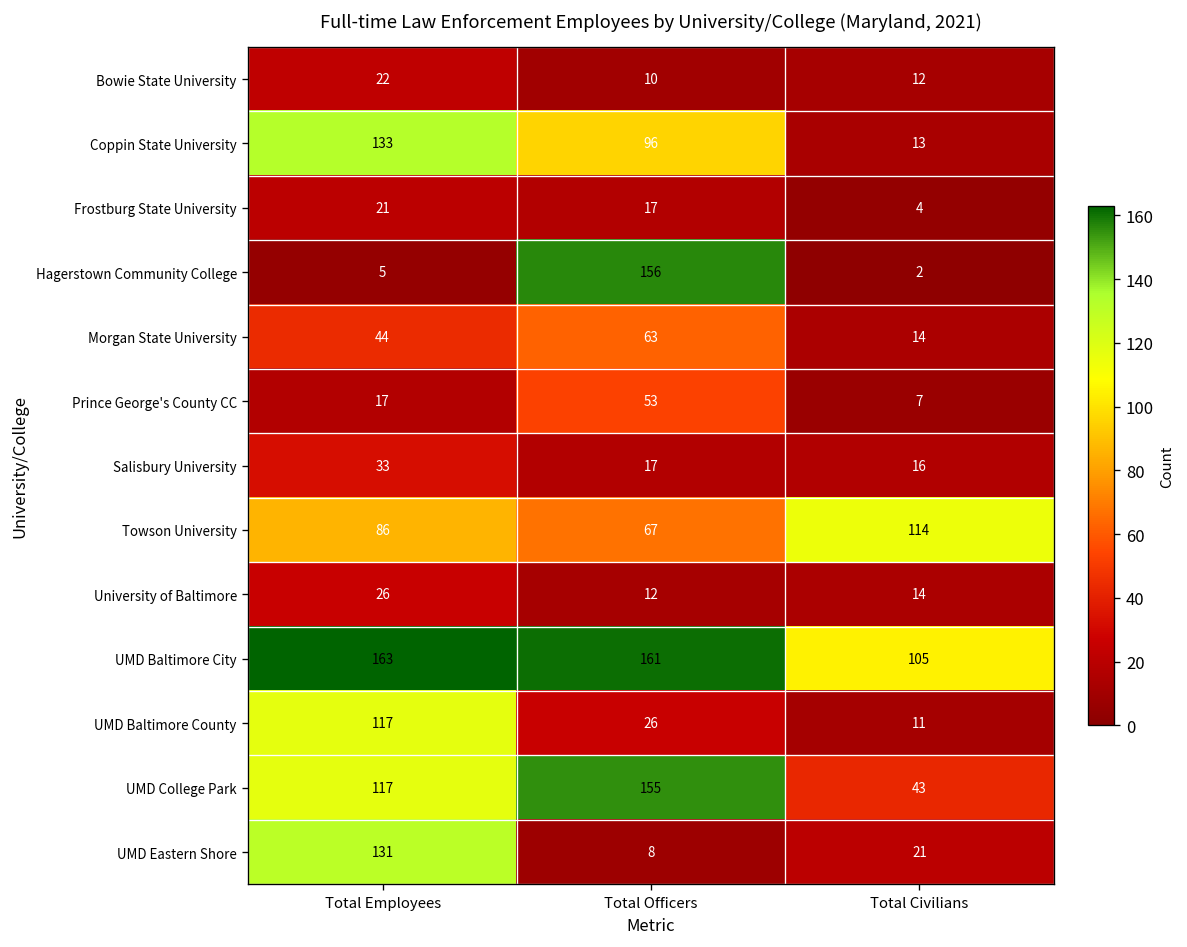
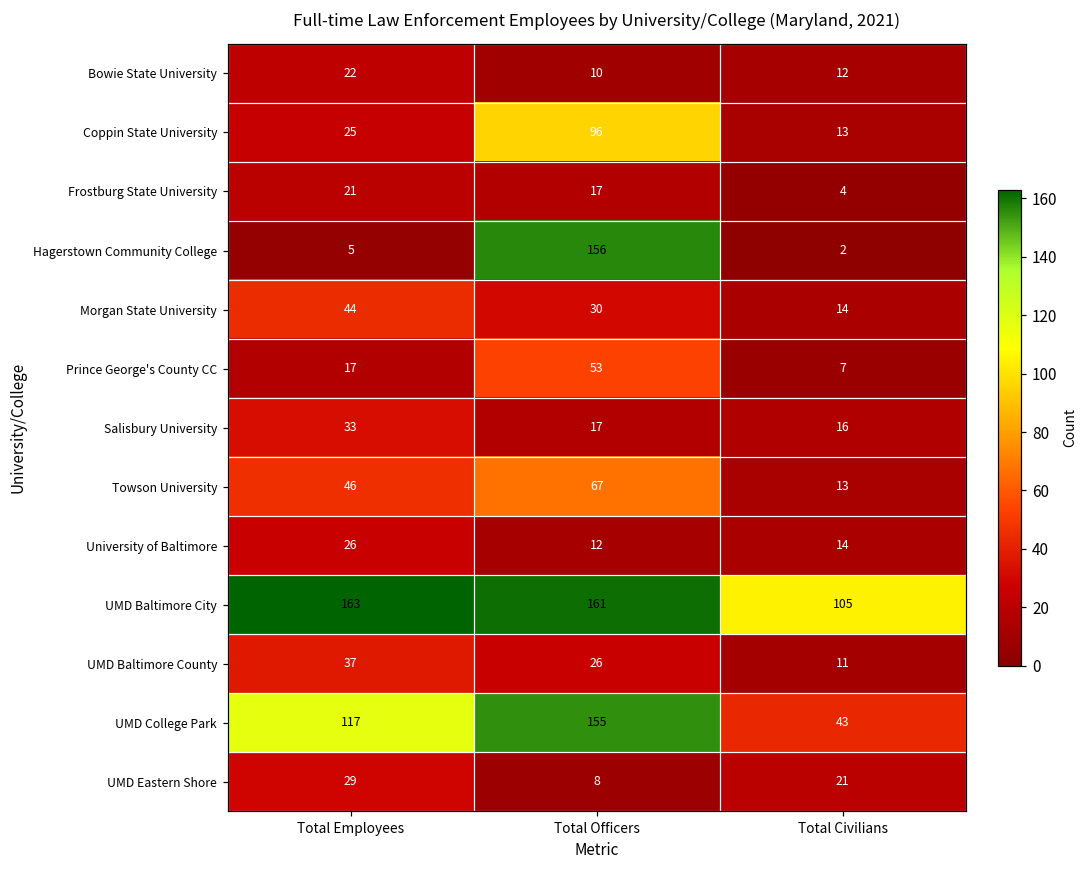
  {
    "Bowie State University": {
      "Total Employees": 22,
      "Total Officers": 10,
      "Total Civilians": 12
    },
    "Coppin State University": {
-     "Total Employees": 133,
+     "Total Employees": 25,
      "Total Officers": 96,
      "Total Civilians": 13
    },
    "Frostburg State University": {
      "Total Employees": 21,
      "Total Officers": 17,
      "Total Civilians": 4
    },
    "Hagerstown Community College": {
      "Total Employees": 5,
      "Total Officers": 156,
      "Total Civilians": 2
    },
    "Morgan State University": {
      "Total Employees": 44,
-     "Total Officers": 63,
+     "Total Officers": 30,
      "Total Civilians": 14
    },
    "Prince George's County CC": {
      "Total Employees": 17,
      "Total Officers": 53,
      "Total Civilians": 7
    },
    "Salisbury University": {
      "Total Employees": 33,
      "Total Officers": 17,
      "Total Civilians": 16
    },
    "Towson University": {
-     "Total Employees": 86,
+     "Total Employees": 46,
      "Total Officers": 67,
-     "Total Civilians": 114
+     "Total Civilians": 13
    },
    "University of Baltimore": {
      "Total Employees": 26,
      "Total Officers": 12,
      "Total Civilians": 14
    },
    "UMD Baltimore City": {
      "Total Employees": 163,
      "Total Officers": 161,
      "Total Civilians": 105
    },
    "UMD Baltimore County": {
-     "Total Employees": 117,
+     "Total Employees": 37,
      "Total Officers": 26,
      "Total Civilians": 11
    },
    "UMD College Park": {
      "Total Employees": 117,
      "Total Officers": 155,
      "Total Civilians": 43
    },
    "UMD Eastern Shore": {
-     "Total Employees": 131,
+     "Total Employees": 29,
      "Total Officers": 8,
      "Total Civilians": 21
    }
  }
